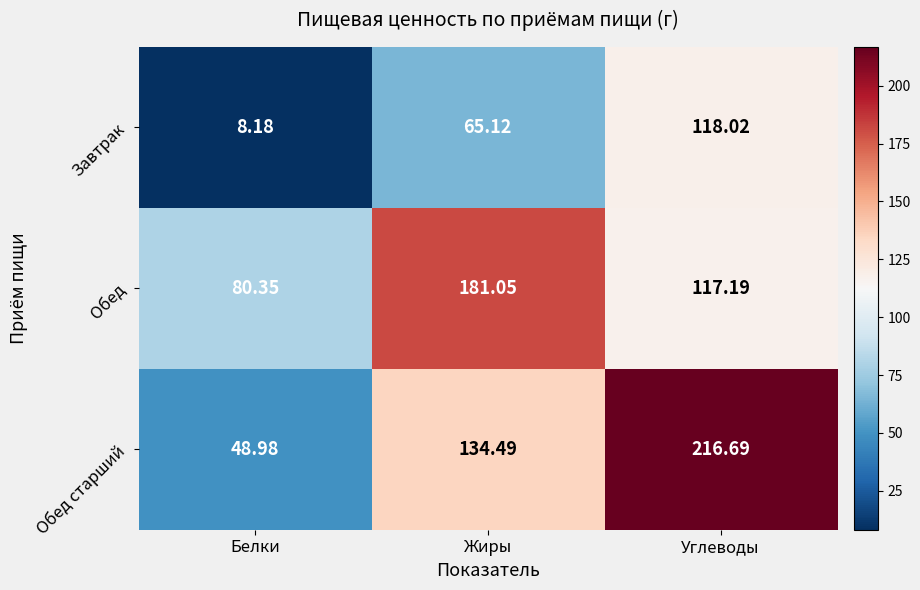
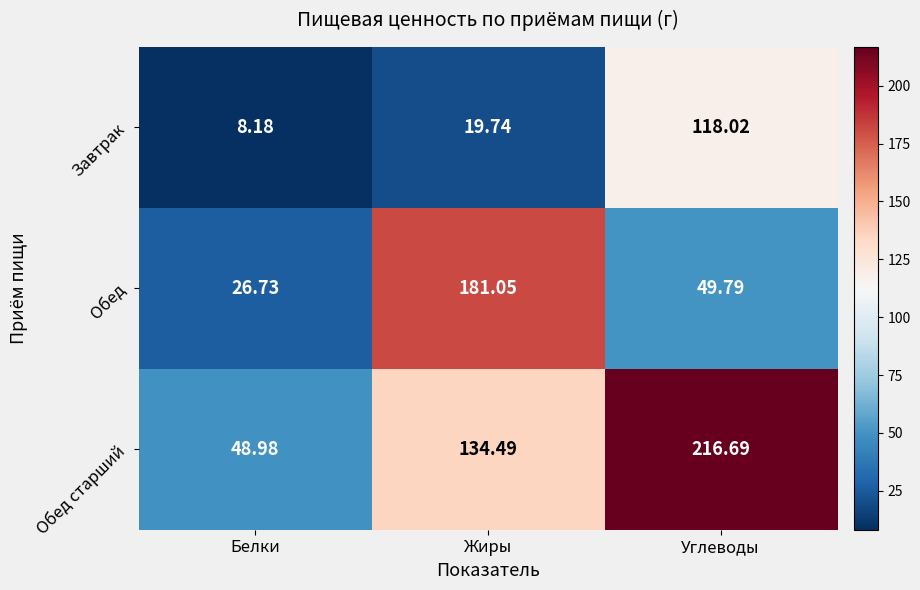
  {
    "Завтрак": {
      "Белки": 8.18,
-     "Жиры": 65.12,
+     "Жиры": 19.74,
      "Углеводы": 118.02
    },
    "Обед": {
-     "Белки": 80.35,
+     "Белки": 26.73,
      "Жиры": 181.05,
-     "Углеводы": 117.19
+     "Углеводы": 49.79
    },
    "Обед старший": {
      "Белки": 48.98,
      "Жиры": 134.49,
      "Углеводы": 216.69
    }
  }
